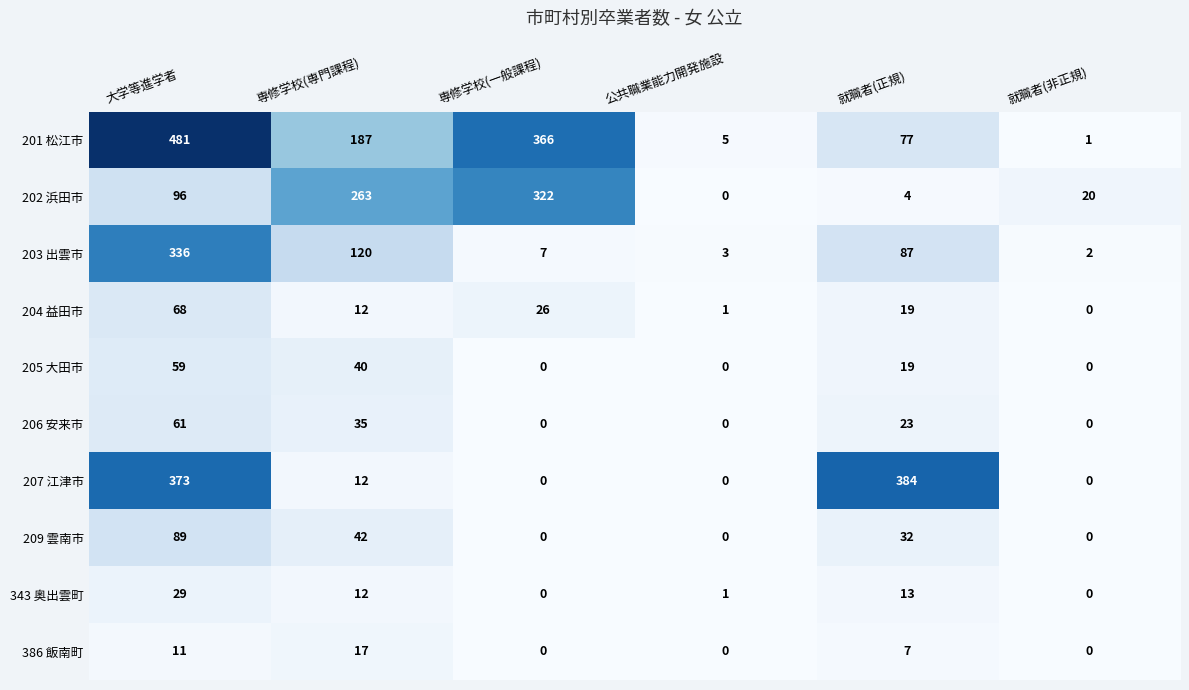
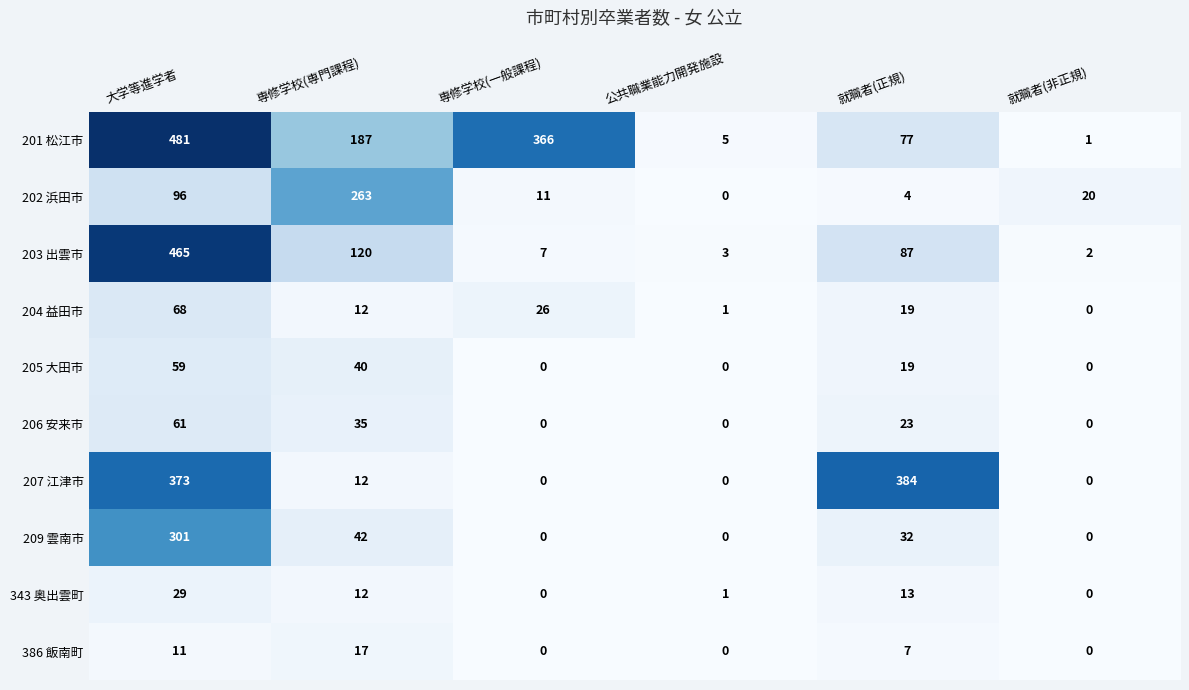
  {
    "201 松江市": {
      "大学等進学者": 481,
      "専修学校(専門課程)": 187,
      "専修学校(一般課程)": 366,
      "公共職業能力開発施設": 5,
      "就職者(正規)": 77,
      "就職者(非正規)": 1
    },
    "202 浜田市": {
      "大学等進学者": 96,
      "専修学校(専門課程)": 263,
-     "専修学校(一般課程)": 322,
+     "専修学校(一般課程)": 11,
      "公共職業能力開発施設": 0,
      "就職者(正規)": 4,
      "就職者(非正規)": 20
    },
    "203 出雲市": {
-     "大学等進学者": 336,
+     "大学等進学者": 465,
      "専修学校(専門課程)": 120,
      "専修学校(一般課程)": 7,
      "公共職業能力開発施設": 3,
      "就職者(正規)": 87,
      "就職者(非正規)": 2
    },
    "204 益田市": {
      "大学等進学者": 68,
      "専修学校(専門課程)": 12,
      "専修学校(一般課程)": 26,
      "公共職業能力開発施設": 1,
      "就職者(正規)": 19,
      "就職者(非正規)": 0
    },
    "205 大田市": {
      "大学等進学者": 59,
      "専修学校(専門課程)": 40,
      "専修学校(一般課程)": 0,
      "公共職業能力開発施設": 0,
      "就職者(正規)": 19,
      "就職者(非正規)": 0
    },
    "206 安来市": {
      "大学等進学者": 61,
      "専修学校(専門課程)": 35,
      "専修学校(一般課程)": 0,
      "公共職業能力開発施設": 0,
      "就職者(正規)": 23,
      "就職者(非正規)": 0
    },
    "207 江津市": {
      "大学等進学者": 373,
      "専修学校(専門課程)": 12,
      "専修学校(一般課程)": 0,
      "公共職業能力開発施設": 0,
      "就職者(正規)": 384,
      "就職者(非正規)": 0
    },
    "209 雲南市": {
-     "大学等進学者": 89,
+     "大学等進学者": 301,
      "専修学校(専門課程)": 42,
      "専修学校(一般課程)": 0,
      "公共職業能力開発施設": 0,
      "就職者(正規)": 32,
      "就職者(非正規)": 0
    },
    "343 奥出雲町": {
      "大学等進学者": 29,
      "専修学校(専門課程)": 12,
      "専修学校(一般課程)": 0,
      "公共職業能力開発施設": 1,
      "就職者(正規)": 13,
      "就職者(非正規)": 0
    },
    "386 飯南町": {
      "大学等進学者": 11,
      "専修学校(専門課程)": 17,
      "専修学校(一般課程)": 0,
      "公共職業能力開発施設": 0,
      "就職者(正規)": 7,
      "就職者(非正規)": 0
    }
  }
